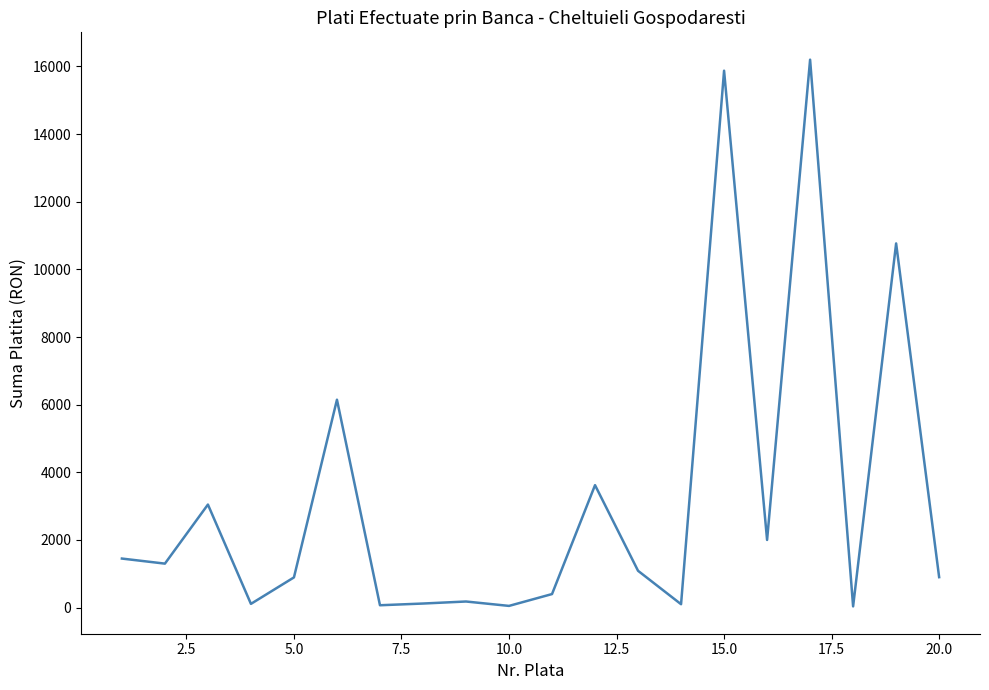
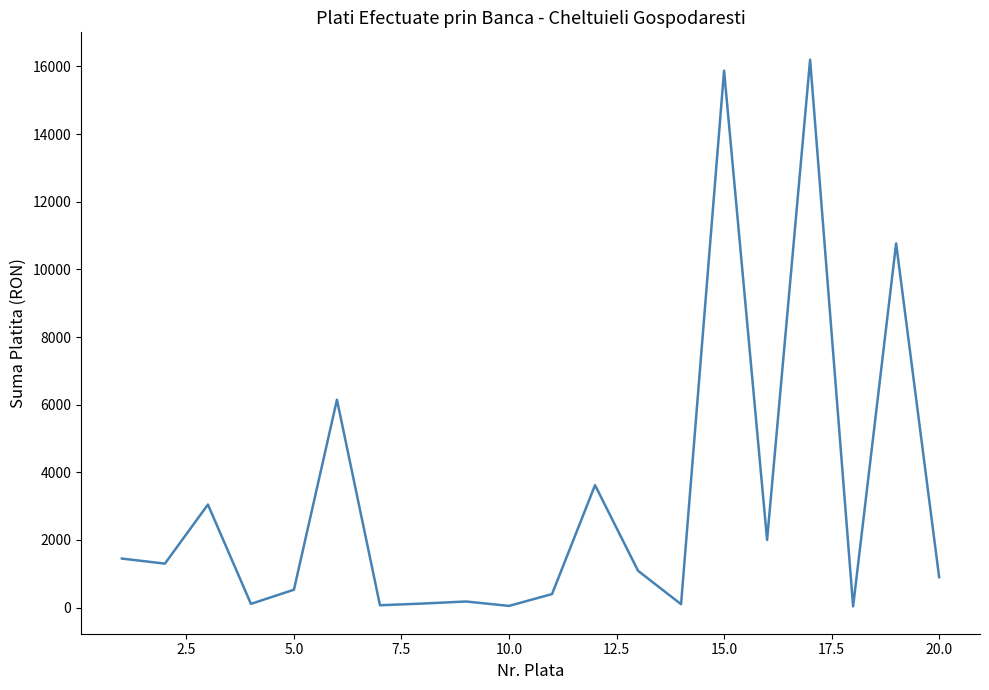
  {
-   "5.0": 900,
+   "5.0": 500,
    "10.0": 100,
    "15.0": 15900,
    "20.0": 900
  }
